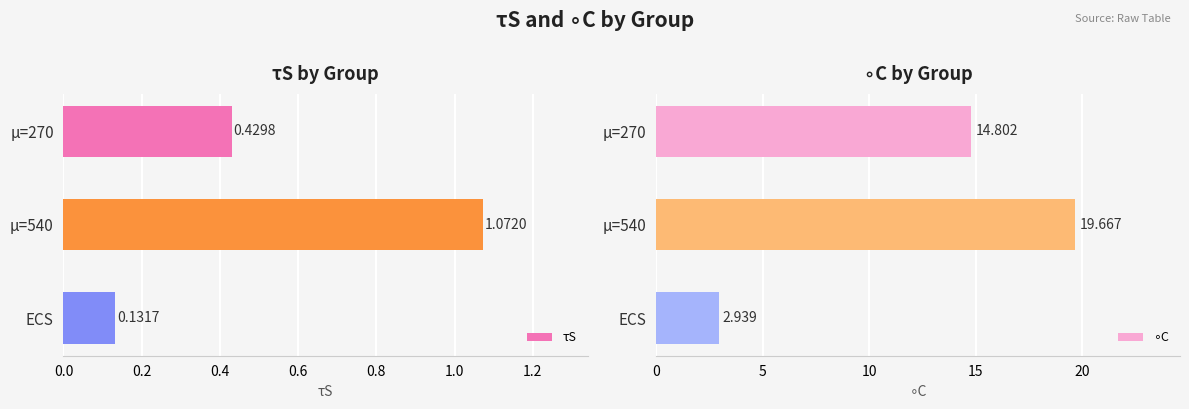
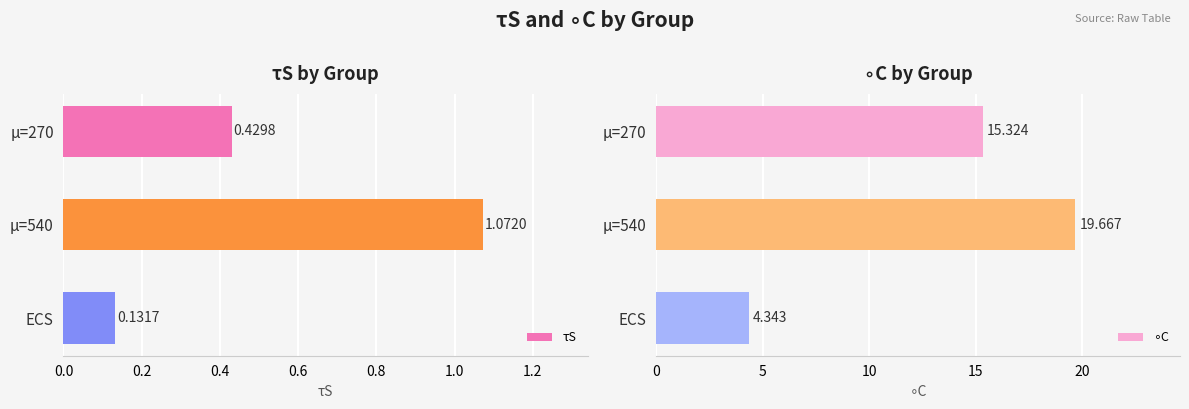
  {
    "τS by Group": {
      "μ=270": 0.4298,
      "μ=540": 1.0720,
      "ECS": 0.1317
    },
    "∘C by Group": {
-     "μ=270": 14.802,
+     "μ=270": 15.324,
      "μ=540": 19.667,
-     "ECS": 2.939
+     "ECS": 4.343
    }
  }
